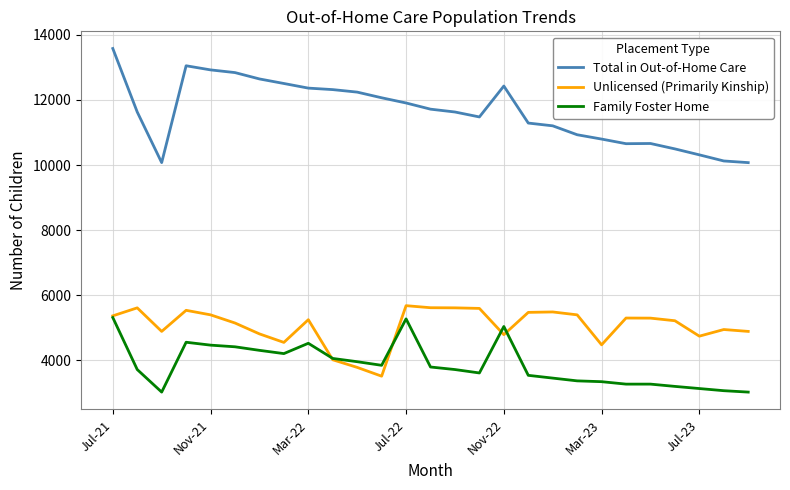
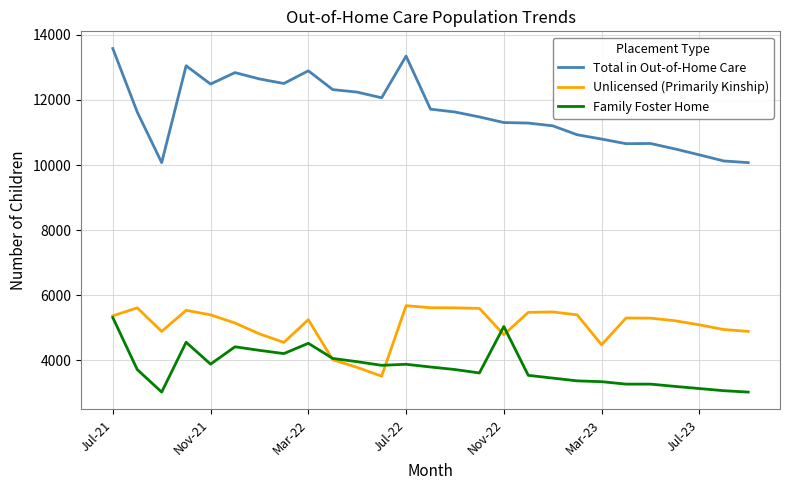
  {
    "Total in Out-of-Home Care": {
      "Jul-21": 13600,
-     "Nov-21": 12900,
-     "Mar-22": 12400,
-     "Jul-22": 11900,
-     "Nov-22": 12400,
+     "Nov-21": 12500,
+     "Mar-22": 12900,
+     "Jul-22": 13300,
+     "Nov-22": 11300,
      "Mar-23": 10800,
      "Jul-23": 10300
    },
    "Unlicensed (Primarily Kinship)": {
      "Nov-21": 5400,
      "Mar-22": 5200,
      "Jul-22": 5700,
      "Nov-22": 4800,
      "Mar-23": 4500,
-     "Jul-23": 4700
+     "Jul-23": 5100
    },
    "Family Foster Home": {
-     "Nov-21": 4500,
+     "Nov-21": 3900,
      "Mar-22": 4500,
-     "Jul-22": 5300,
+     "Jul-22": 3900,
      "Nov-22": 5000,
      "Mar-23": 3300,
      "Jul-23": 3100
    }
  }
